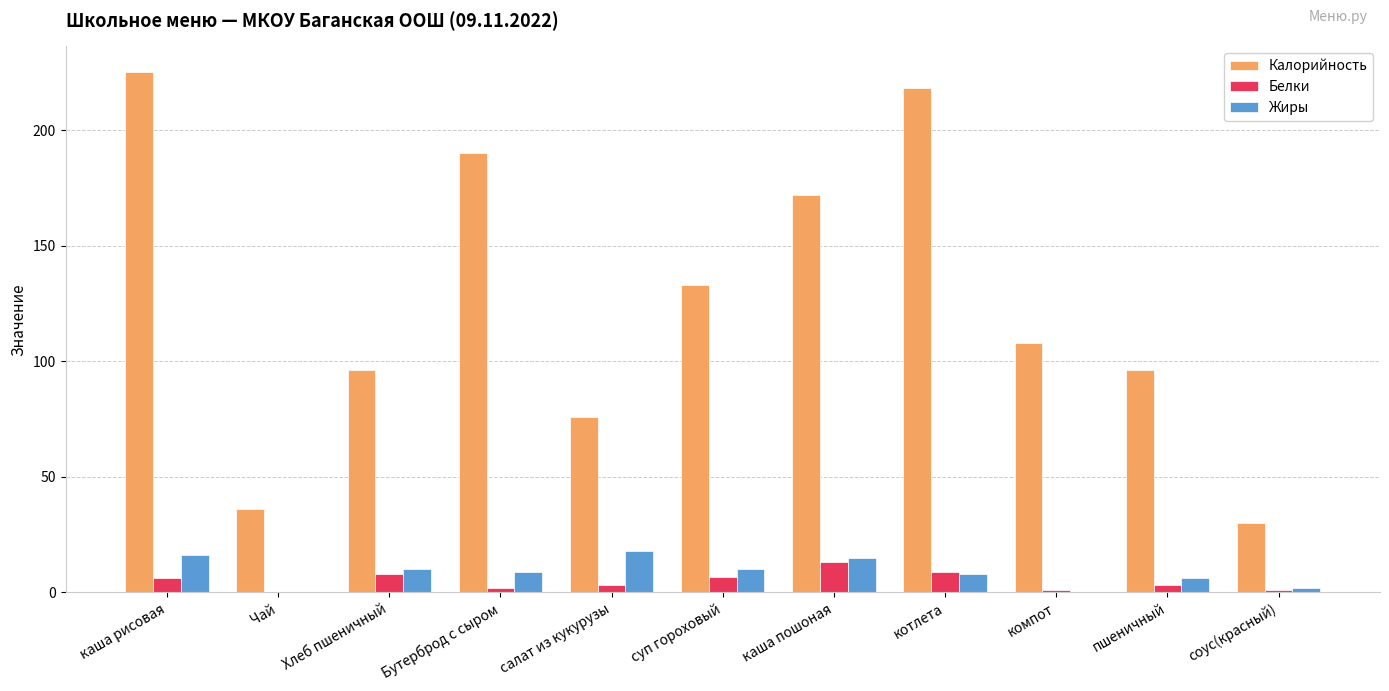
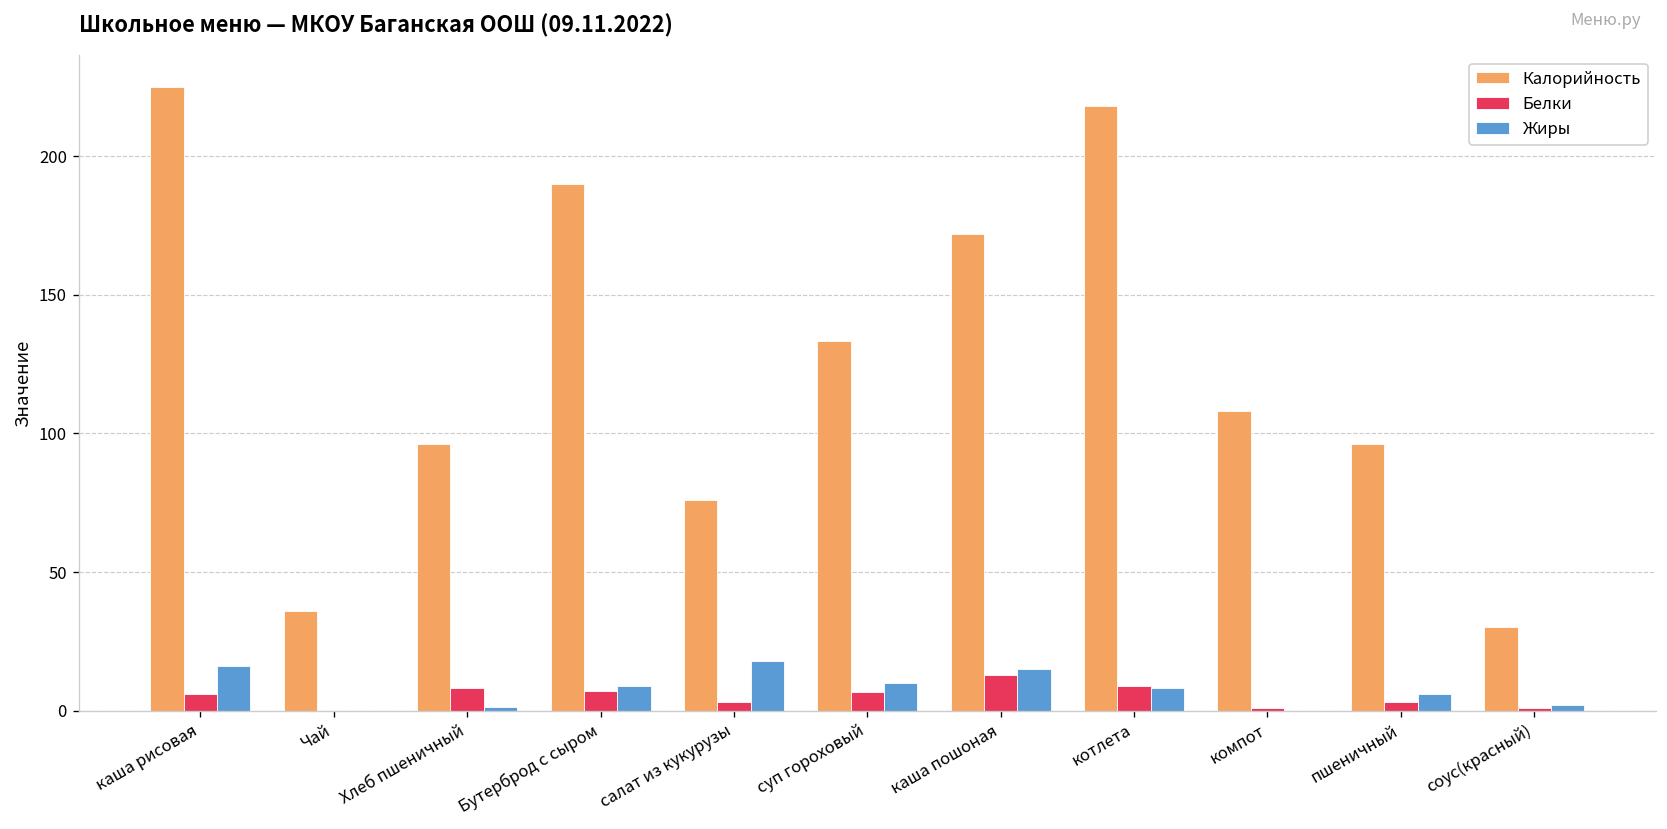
  {
    "Калорийность": {
      "каша рисовая": 225,
      "Чай": 36,
      "Хлеб пшеничный": 96,
      "Бутерброд с сыром": 190,
      "салат из кукурузы": 76,
      "суп гороховый": 133,
      "каша пошоная": 172,
      "котлета": 218,
      "компот": 108,
      "пшеничный": 96,
      "соус(красный)": 30
    },
    "Белки": {
      "каша рисовая": 6,
      "Чай": 0,
      "Хлеб пшеничный": 8,
-     "Бутерброд с сыром": 2,
+     "Бутерброд с сыром": 7,
      "салат из кукурузы": 3,
      "суп гороховый": 7,
      "каша пошоная": 13,
      "котлета": 9,
      "пшеничный": 3
    },
    "Жиры": {
      "каша рисовая": 16,
      "Чай": 0,
-     "Хлеб пшеничный": 10,
+     "Хлеб пшеничный": 1,
      "Бутерброд с сыром": 9,
      "салат из кукурузы": 18,
      "суп гороховый": 10,
      "каша пошоная": 15,
      "котлета": 8,
      "компот": 0,
      "пшеничный": 6,
      "соус(красный)": 2
    }
  }
